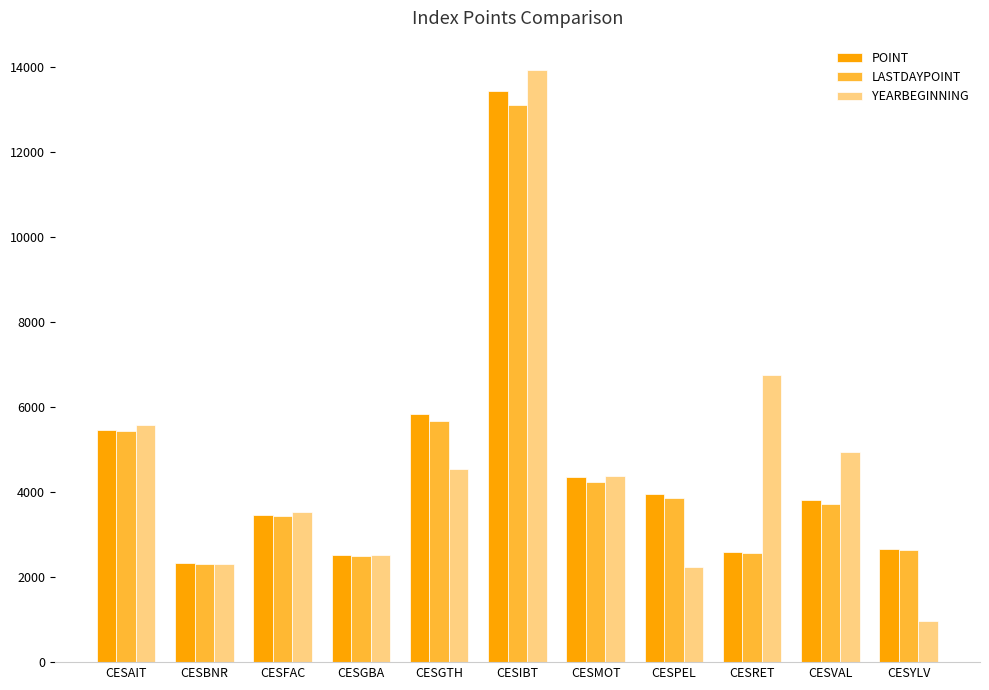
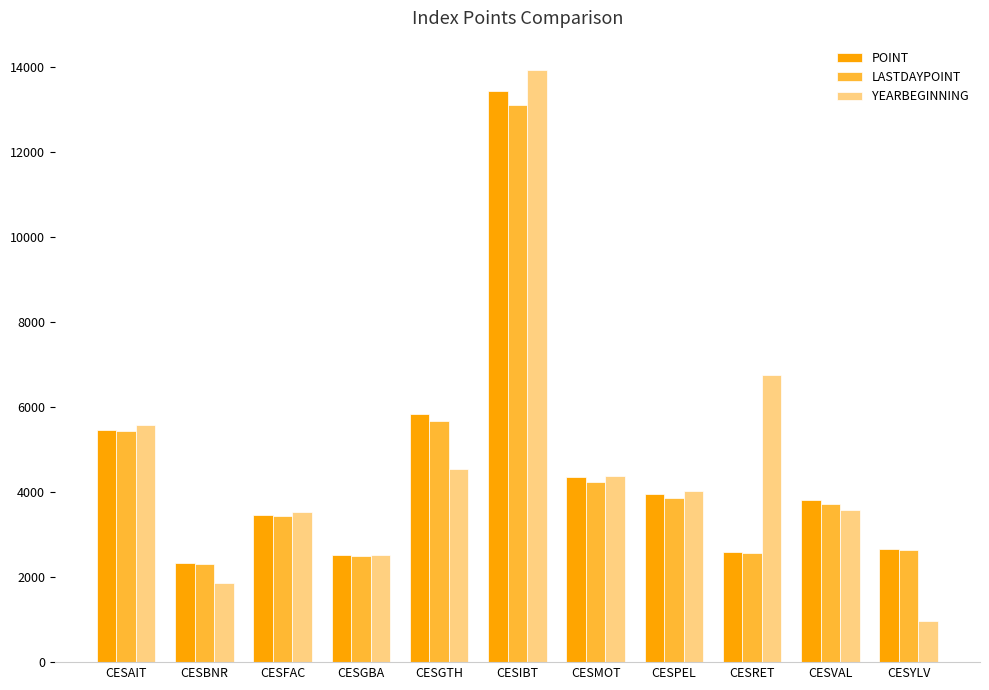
  {
    "YEARBEGINNING": {
      "CESAIT": 5600,
-     "CESBNR": 2300,
+     "CESBNR": 1900,
      "CESFAC": 3500,
      "CESGBA": 2500,
      "CESGTH": 4600,
      "CESIBT": 13900,
      "CESMOT": 4400,
-     "CESPEL": 2200,
+     "CESPEL": 4000,
      "CESRET": 6800,
-     "CESVAL": 4900,
+     "CESVAL": 3600,
      "CESYLV": 1000
    }
  }
